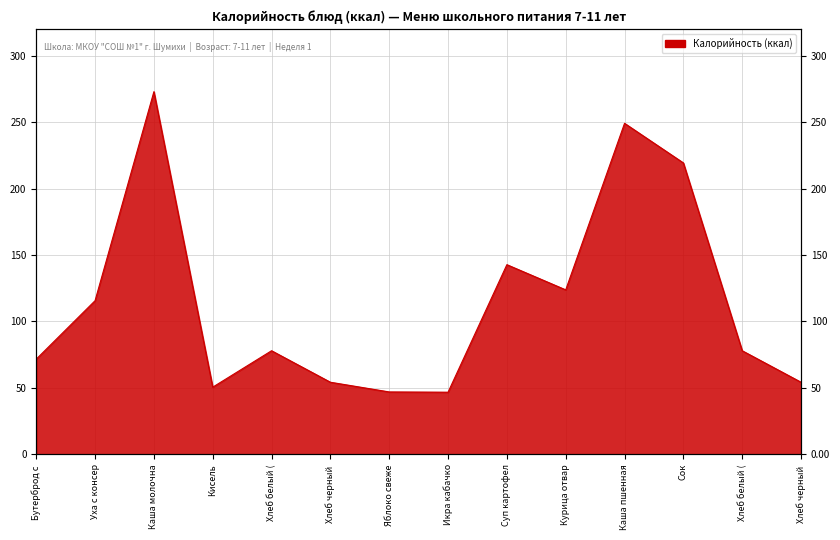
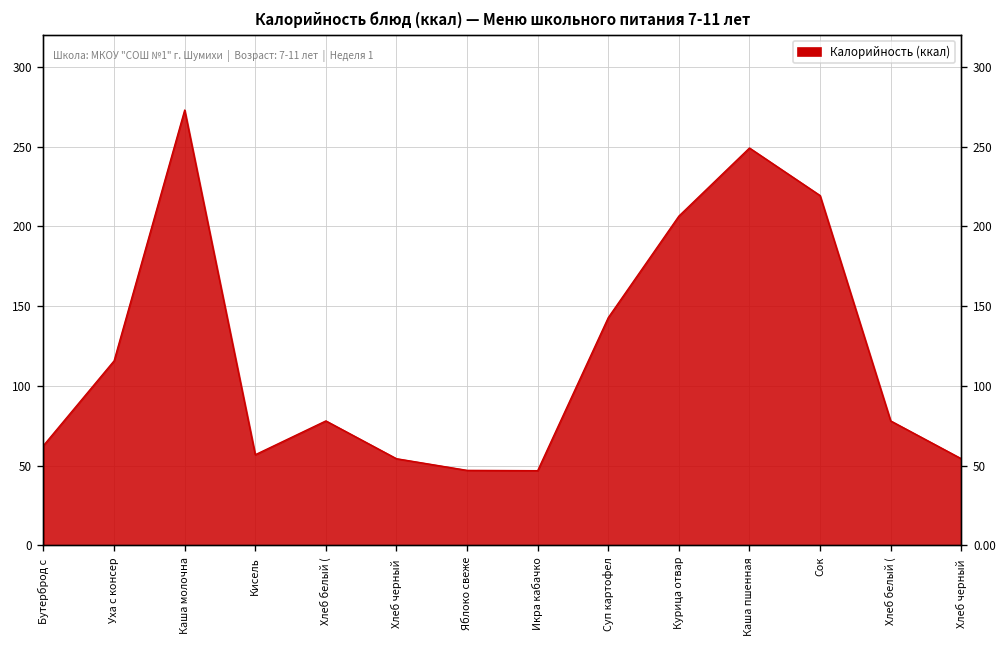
  {
-   "Бутерброд с": 72,
+   "Бутерброд с": 63,
    "Уха с консер": 116,
    "Каша молочна": 273,
-   "Кисель": 51,
+   "Кисель": 57,
    "Яблоко свеже": 47,
    "Икра кабачко": 47,
    "Суп картофел": 143,
-   "Курица отвар": 124,
+   "Курица отвар": 206,
    "Каша пшенная": 249,
    "Сок": 219
  }
